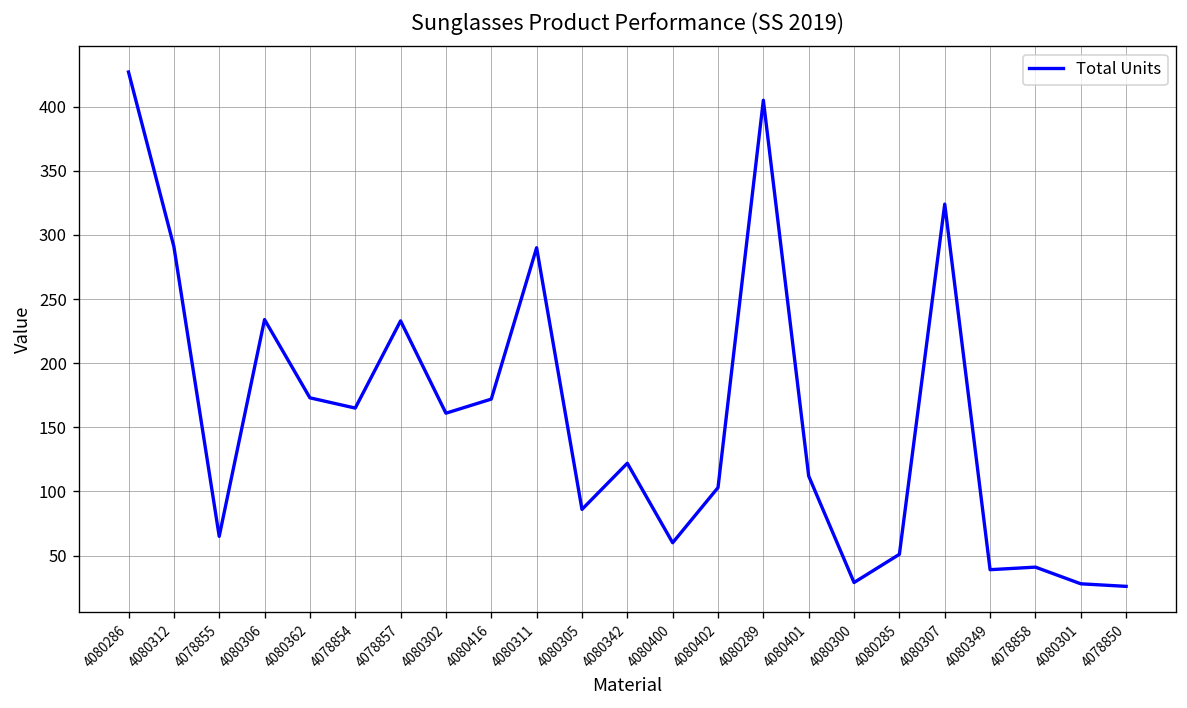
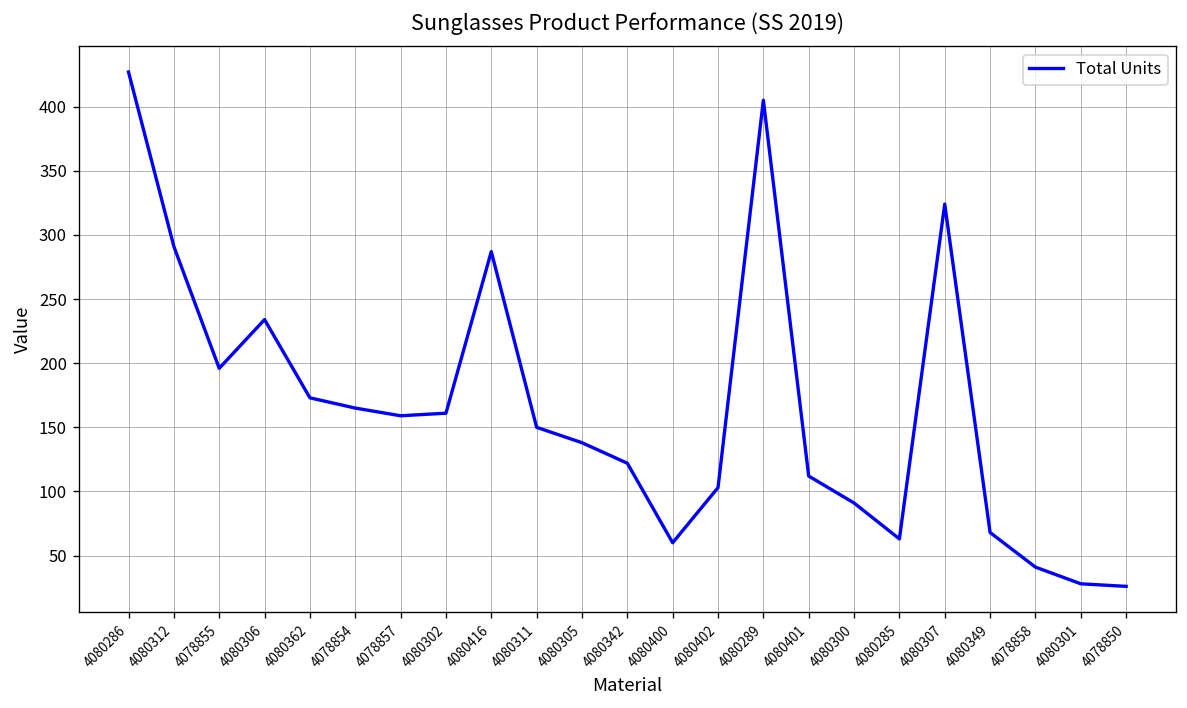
  {
    "4080286": 427,
    "4080312": 291,
-   "4078855": 65,
+   "4078855": 196,
    "4080306": 234,
    "4080362": 173,
    "4078854": 165,
-   "4078857": 233,
+   "4078857": 159,
    "4080302": 161,
-   "4080416": 172,
-   "4080311": 290,
-   "4080305": 86,
+   "4080416": 287,
+   "4080311": 150,
+   "4080305": 138,
    "4080342": 122,
    "4080400": 60,
    "4080402": 103,
    "4080289": 405,
    "4080401": 112,
-   "4080300": 29,
-   "4080285": 51,
+   "4080300": 91,
+   "4080285": 63,
    "4080307": 324,
-   "4080349": 39,
+   "4080349": 68,
    "4078858": 41,
    "4080301": 28,
    "4078850": 26
  }
